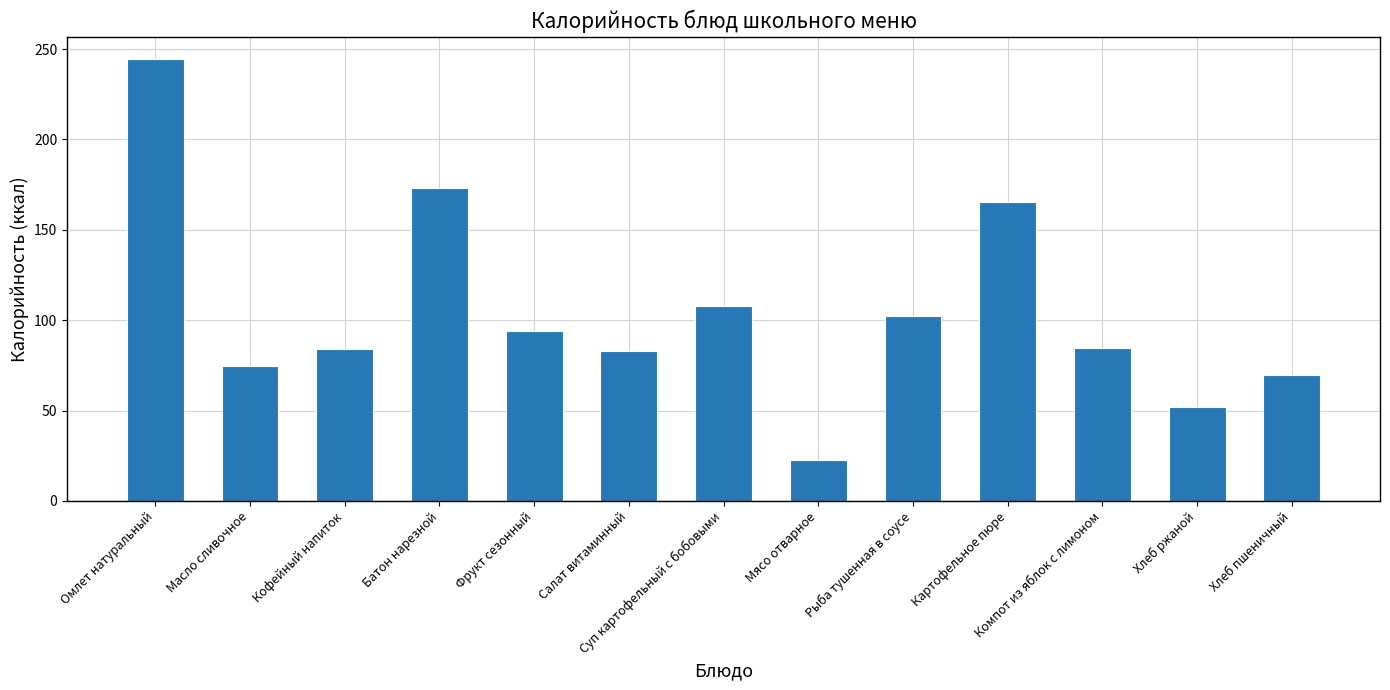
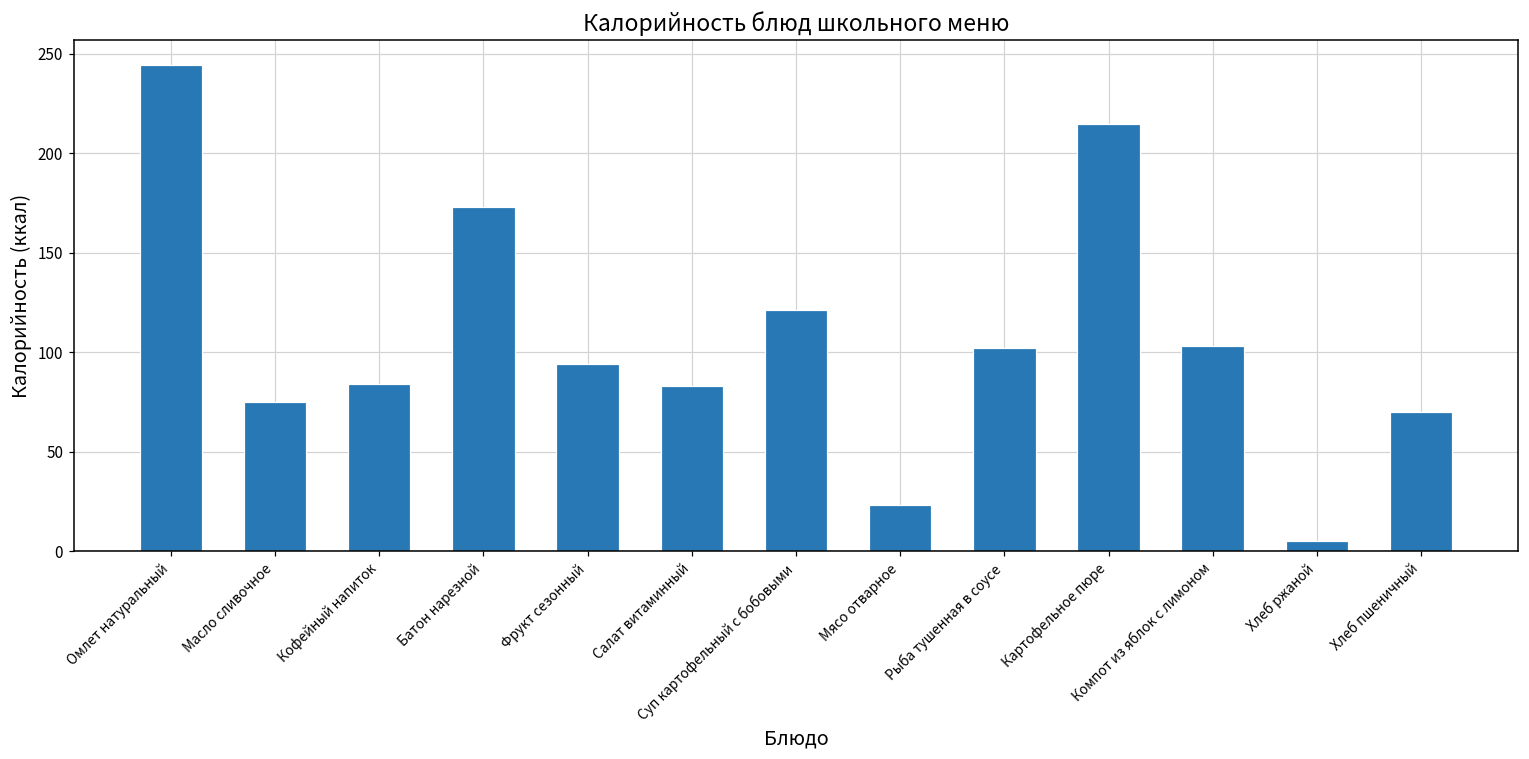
  {
    "Омлет натуральный": 245,
    "Масло сливочное": 75,
    "Кофейный напиток": 84,
    "Батон нарезной": 173,
    "Фрукт сезонный": 94,
    "Салат витаминный": 83,
-   "Суп картофельный с бобовыми": 108,
+   "Суп картофельный с бобовыми": 121,
    "Мясо отварное": 23,
    "Рыба тушенная в соусе": 102,
-   "Картофельное пюре": 166,
-   "Компот из яблок с лимоном": 85,
-   "Хлеб ржаной": 52,
+   "Картофельное пюре": 215,
+   "Компот из яблок с лимоном": 103,
+   "Хлеб ржаной": 5,
    "Хлеб пшеничный": 70
  }
